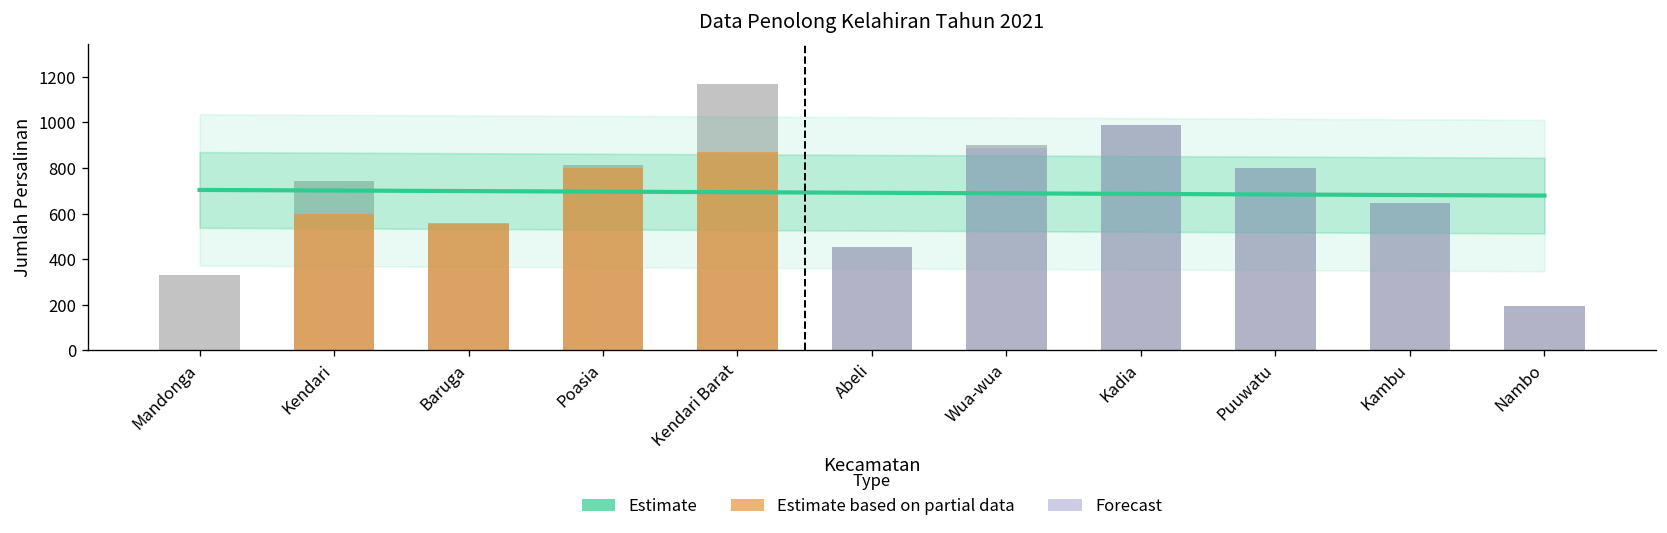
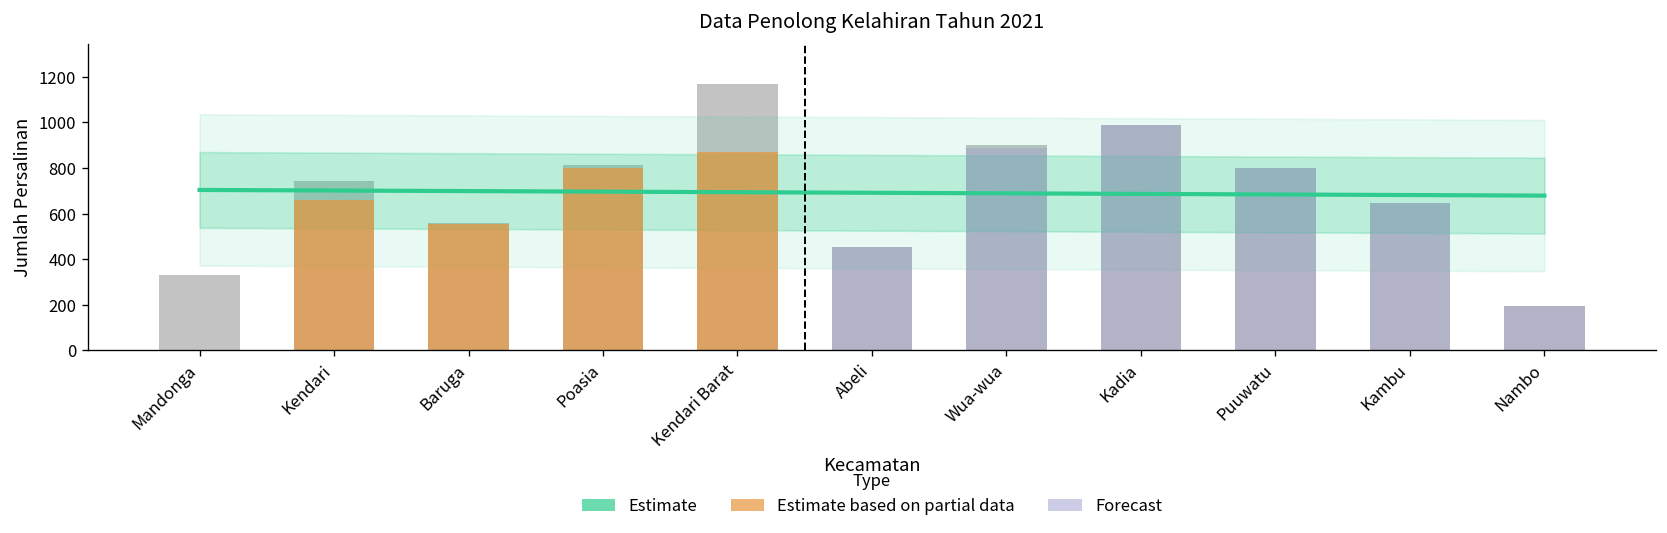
  {
    "Estimate based on partial data": {
-     "Kendari": 600,
+     "Kendari": 660,
      "Baruga": 550
    }
  }
